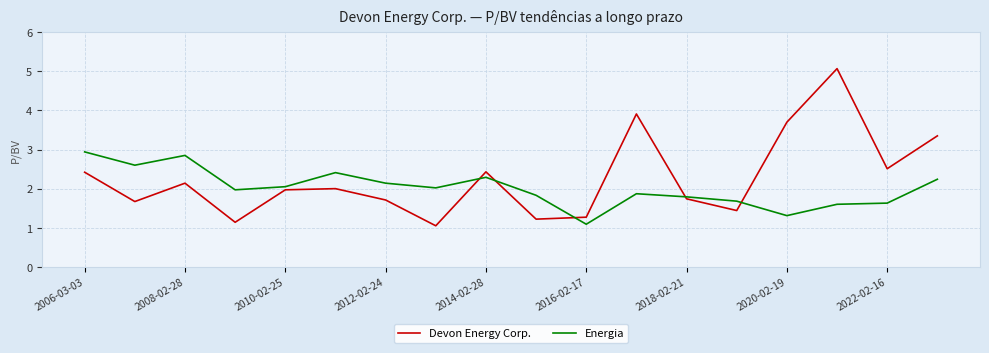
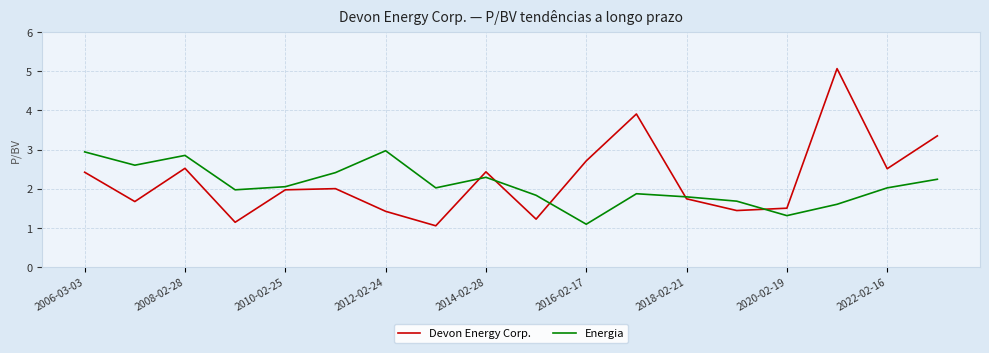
  {
    "Devon Energy Corp.": {
      "2006-03-03": 2.4,
-     "2008-02-28": 2.1,
+     "2008-02-28": 2.5,
      "2010-02-25": 2.0,
-     "2012-02-24": 1.7,
+     "2012-02-24": 1.4,
      "2014-02-28": 2.4,
-     "2016-02-17": 1.3,
-     "2020-02-19": 3.7,
+     "2016-02-17": 2.7,
+     "2020-02-19": 1.5,
      "2022-02-16": 2.5
    },
    "Energia": {
      "2006-03-03": 2.9,
      "2008-02-28": 2.9,
      "2010-02-25": 2.1,
-     "2012-02-24": 2.1,
+     "2012-02-24": 3.0,
      "2014-02-28": 2.3,
      "2016-02-17": 1.1,
      "2020-02-19": 1.3,
-     "2022-02-16": 1.6
+     "2022-02-16": 2.0
    }
  }
